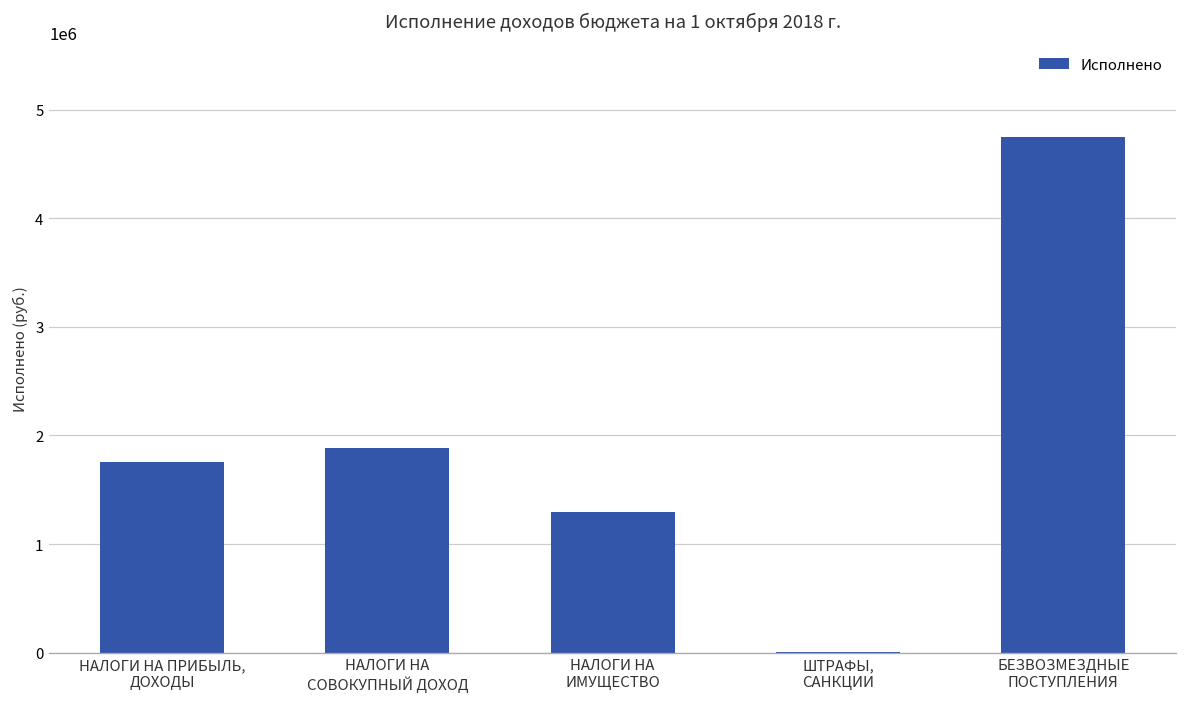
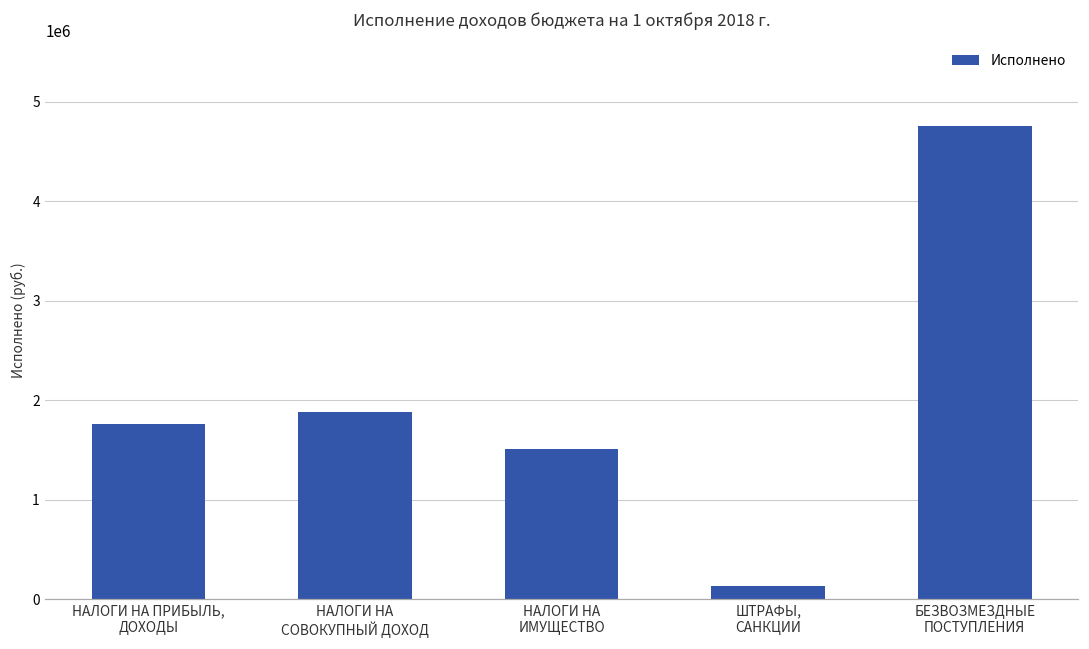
  {
    "НАЛОГИ НА ПРИБЫЛЬ, ДОХОДЫ": 1800000,
    "НАЛОГИ НА СОВОКУПНЫЙ ДОХОД": 1900000,
-   "НАЛОГИ НА ИМУЩЕСТВО": 1300000,
-   "ШТРАФЫ, САНКЦИИ": 0,
+   "НАЛОГИ НА ИМУЩЕСТВО": 1500000,
+   "ШТРАФЫ, САНКЦИИ": 100000,
    "БЕЗВОЗМЕЗДНЫЕ ПОСТУПЛЕНИЯ": 4700000
  }
